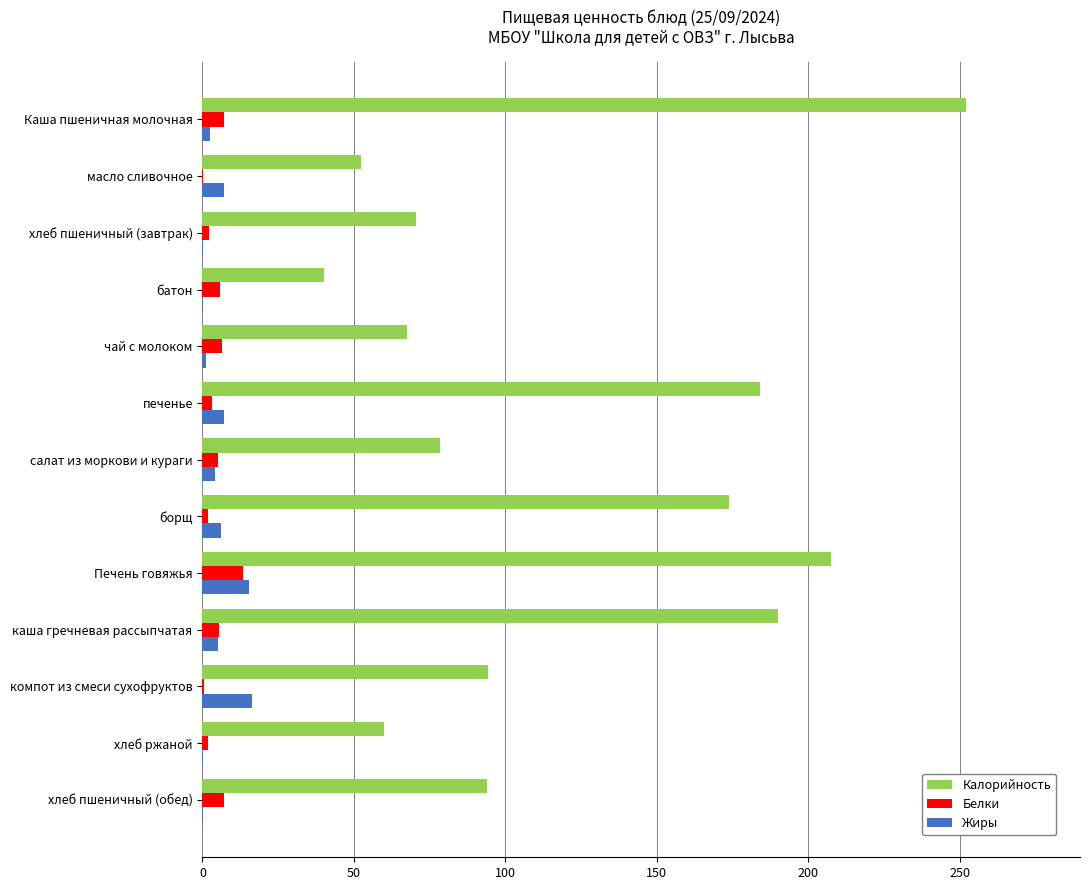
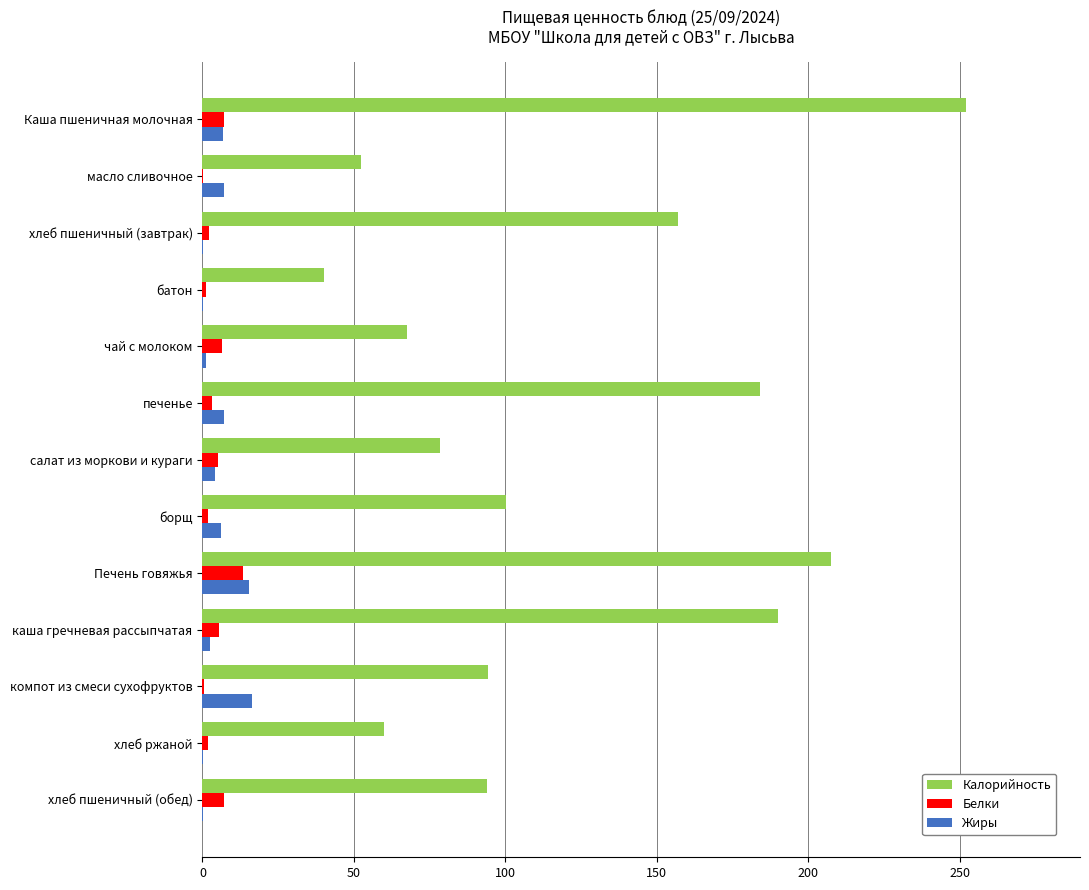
  {
    "Калорийность": {
      "Каша пшеничная молочная": 252,
      "масло сливочное": 52,
-     "хлеб пшеничный (завтрак)": 71,
+     "хлеб пшеничный (завтрак)": 157,
      "батон": 40,
      "чай с молоком": 68,
      "печенье": 184,
      "салат из моркови и кураги": 78,
-     "борщ": 174,
+     "борщ": 100,
      "Печень говяжья": 208,
      "каша гречневая рассыпчатая": 190,
      "компот из смеси сухофруктов": 94,
      "хлеб ржаной": 60,
      "хлеб пшеничный (обед)": 94
    },
    "Белки": {
      "Каша пшеничная молочная": 7,
      "хлеб пшеничный (завтрак)": 2,
-     "батон": 6,
+     "батон": 1,
      "чай с молоком": 6,
      "печенье": 3,
      "салат из моркови и кураги": 5,
      "борщ": 2,
      "Печень говяжья": 14,
      "каша гречневая рассыпчатая": 5,
      "хлеб ржаной": 2,
      "хлеб пшеничный (обед)": 7
    },
    "Жиры": {
-     "Каша пшеничная молочная": 3,
+     "Каша пшеничная молочная": 7,
      "масло сливочное": 7,
      "чай с молоком": 1,
      "печенье": 7,
      "салат из моркови и кураги": 4,
      "борщ": 6,
      "Печень говяжья": 15,
-     "каша гречневая рассыпчатая": 5,
+     "каша гречневая рассыпчатая": 3,
      "компот из смеси сухофруктов": 17
    }
  }
